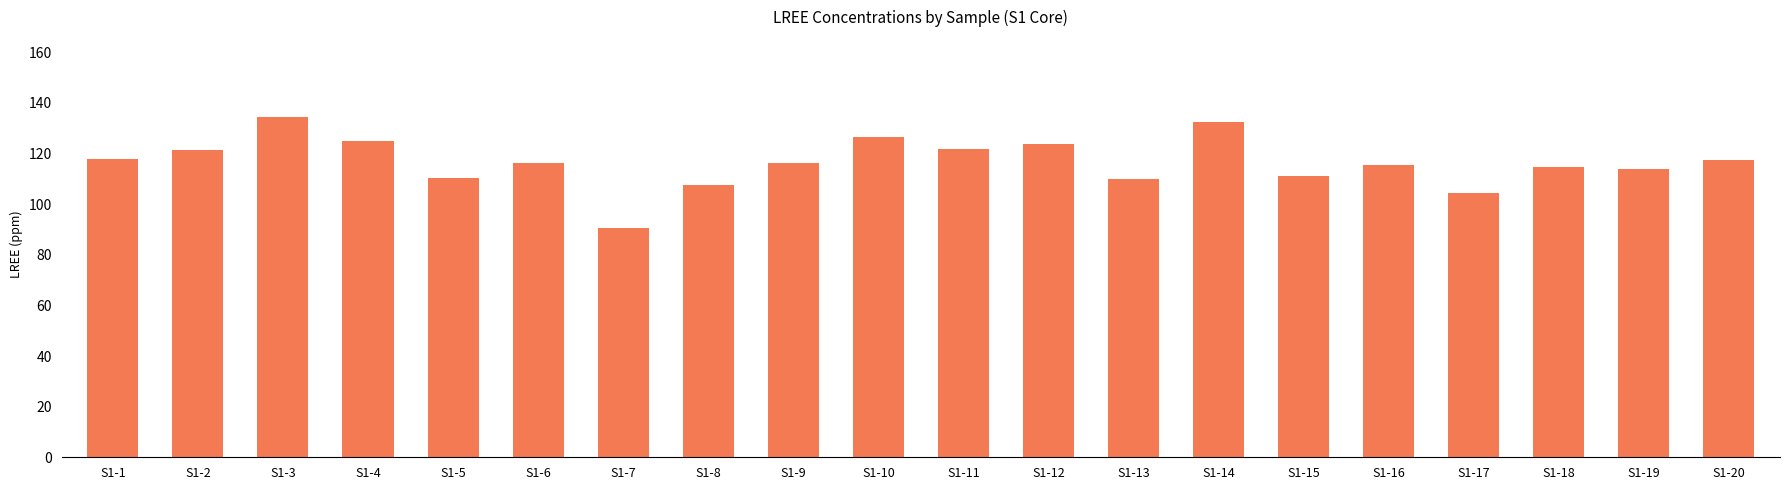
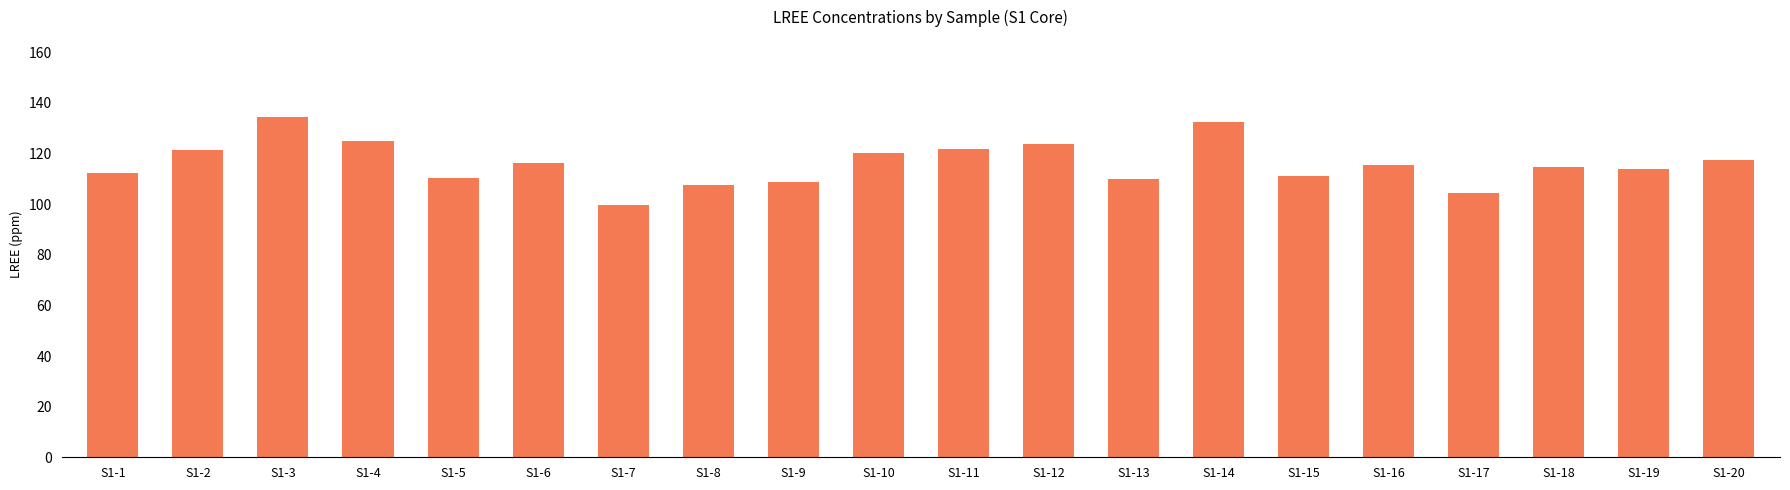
  {
-   "S1-1": 118,
+   "S1-1": 112,
    "S1-2": 121,
    "S1-3": 135,
    "S1-4": 125,
    "S1-5": 110,
    "S1-6": 116,
-   "S1-7": 91,
+   "S1-7": 100,
    "S1-8": 107,
-   "S1-9": 116,
-   "S1-10": 127,
+   "S1-9": 109,
+   "S1-10": 120,
    "S1-11": 122,
    "S1-12": 124,
    "S1-13": 110,
    "S1-14": 133,
    "S1-15": 111,
    "S1-16": 115,
    "S1-17": 105,
    "S1-18": 115,
    "S1-19": 114,
    "S1-20": 117
  }
